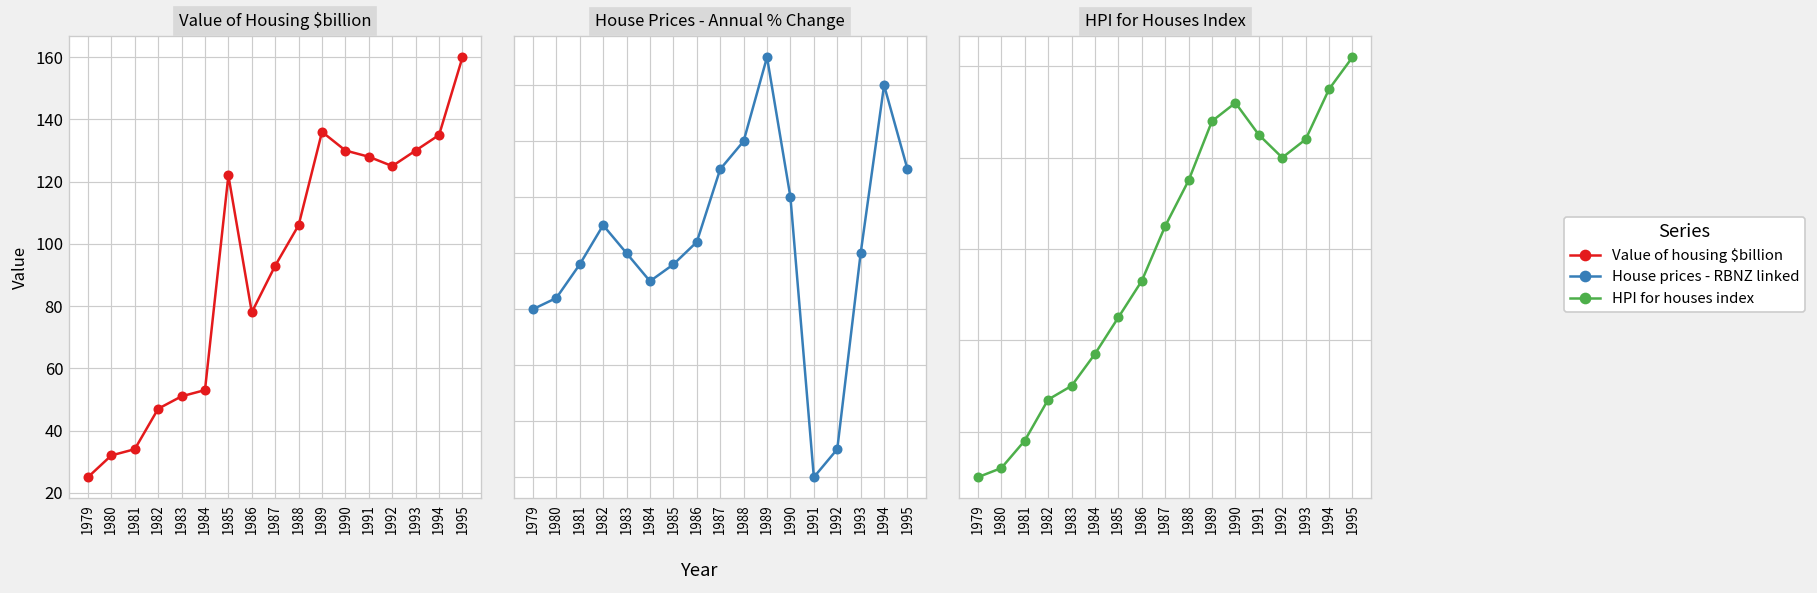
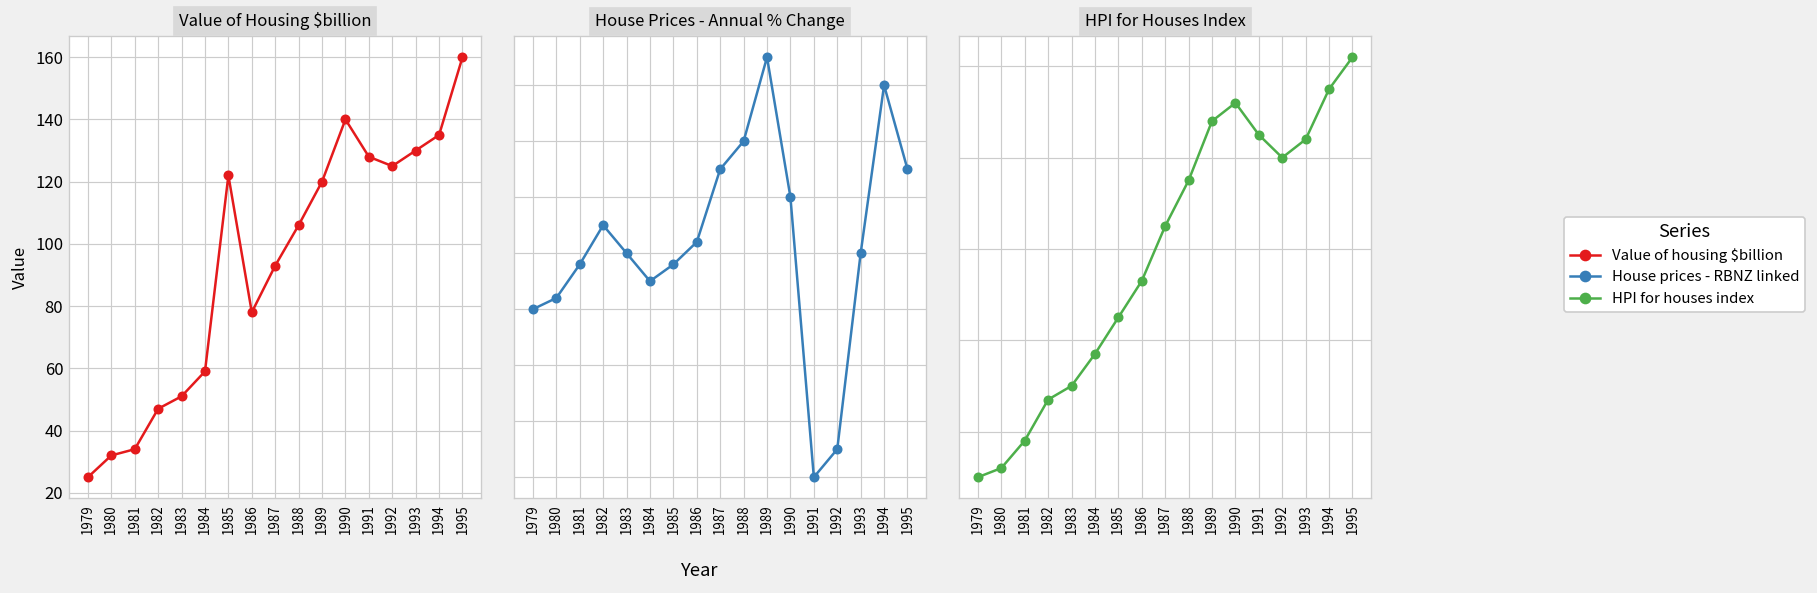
  {
    "Value of Housing $billion": {
      "1979": 25,
      "1980": 32,
      "1981": 34,
      "1982": 47,
      "1983": 51,
-     "1984": 53,
+     "1984": 59,
      "1985": 122,
      "1986": 78,
      "1987": 93,
      "1988": 106,
-     "1989": 136,
-     "1990": 130,
+     "1989": 120,
+     "1990": 140,
      "1991": 128,
      "1992": 125,
      "1993": 130,
      "1994": 135,
      "1995": 160
    }
  }
